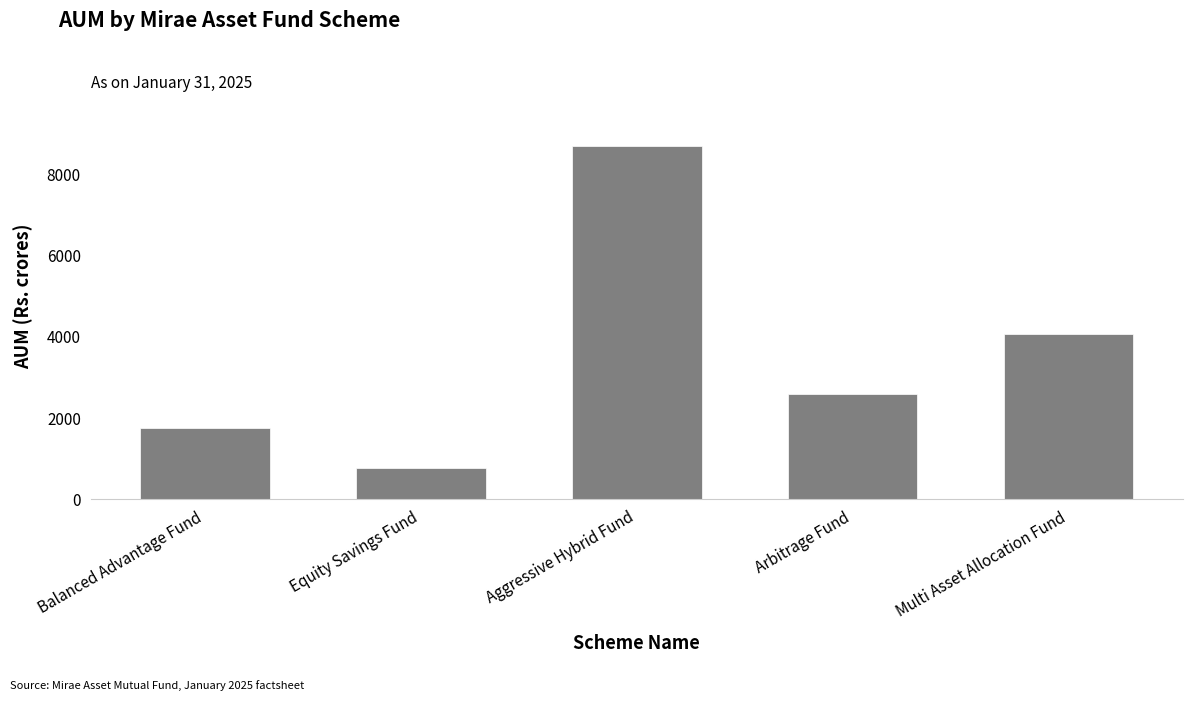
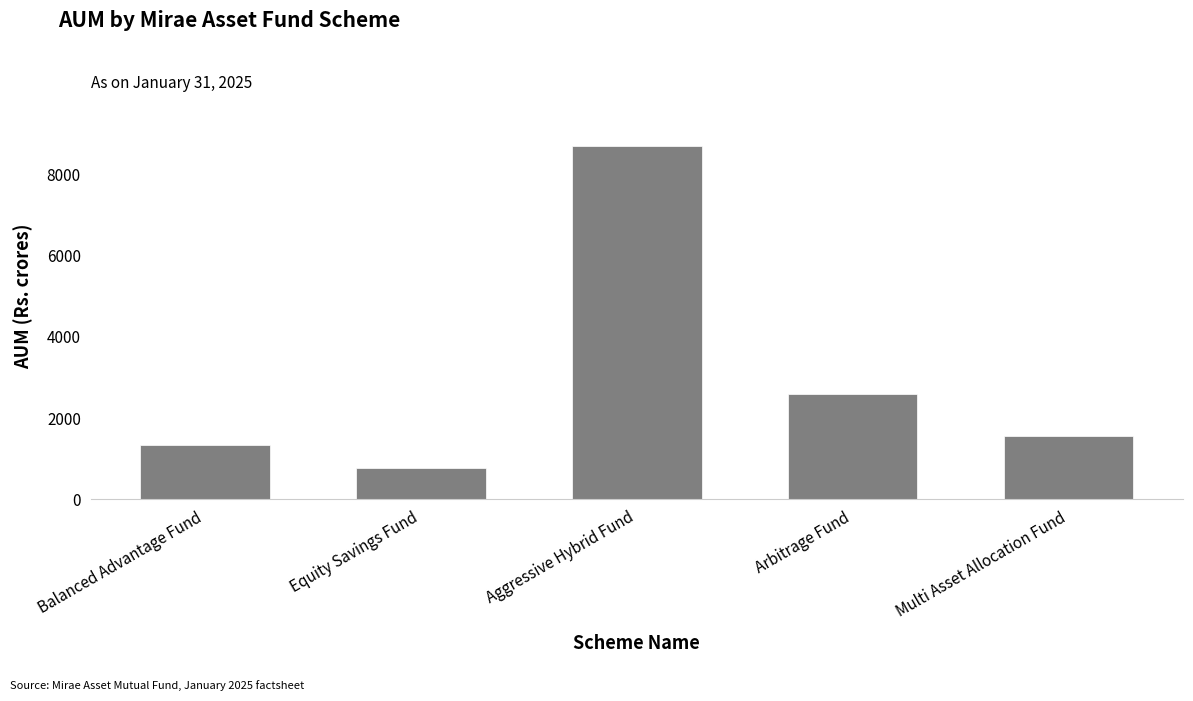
  {
-   "Balanced Advantage Fund": 1800,
+   "Balanced Advantage Fund": 1300,
    "Equity Savings Fund": 800,
    "Aggressive Hybrid Fund": 8700,
    "Arbitrage Fund": 2600,
-   "Multi Asset Allocation Fund": 4100
+   "Multi Asset Allocation Fund": 1600
  }
